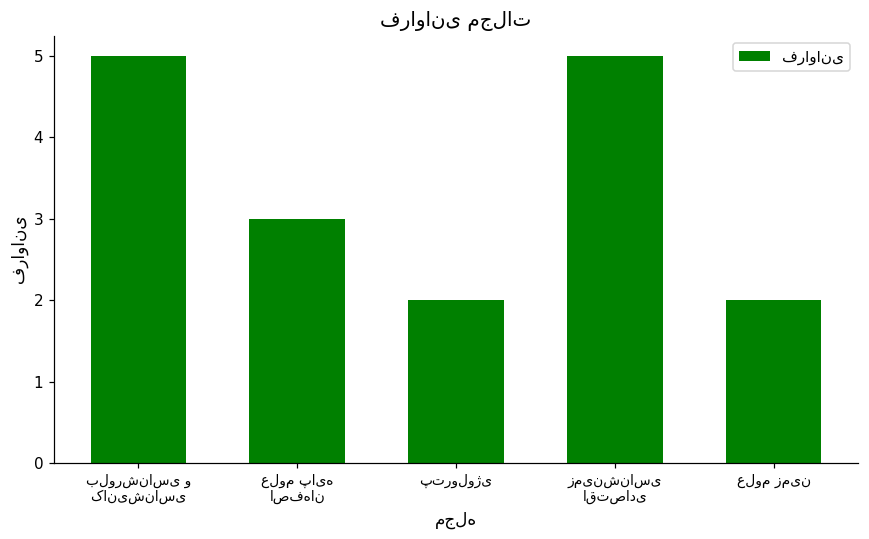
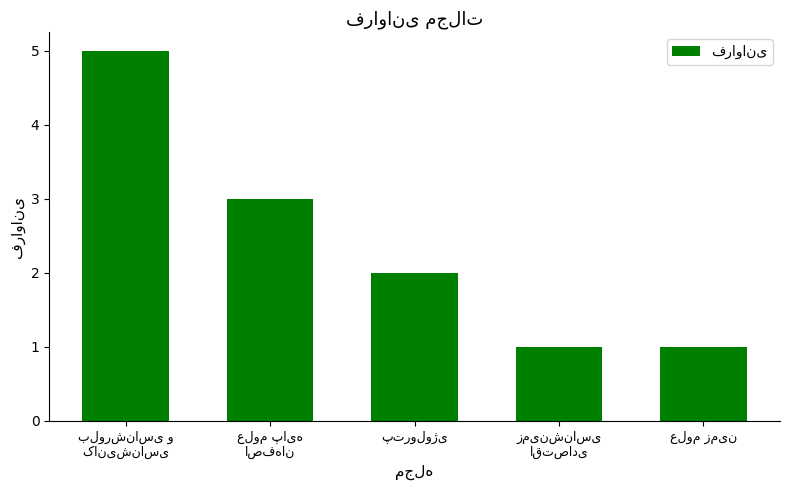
  {
    "بلورشناسی و کانی‌شناسی": 5,
    "علوم پایه اصفهان": 3,
    "پترولوژی": 2,
-   "زمین‌شناسی اقتصادی": 5,
-   "علوم زمین": 2
+   "زمین‌شناسی اقتصادی": 1,
+   "علوم زمین": 1
  }
